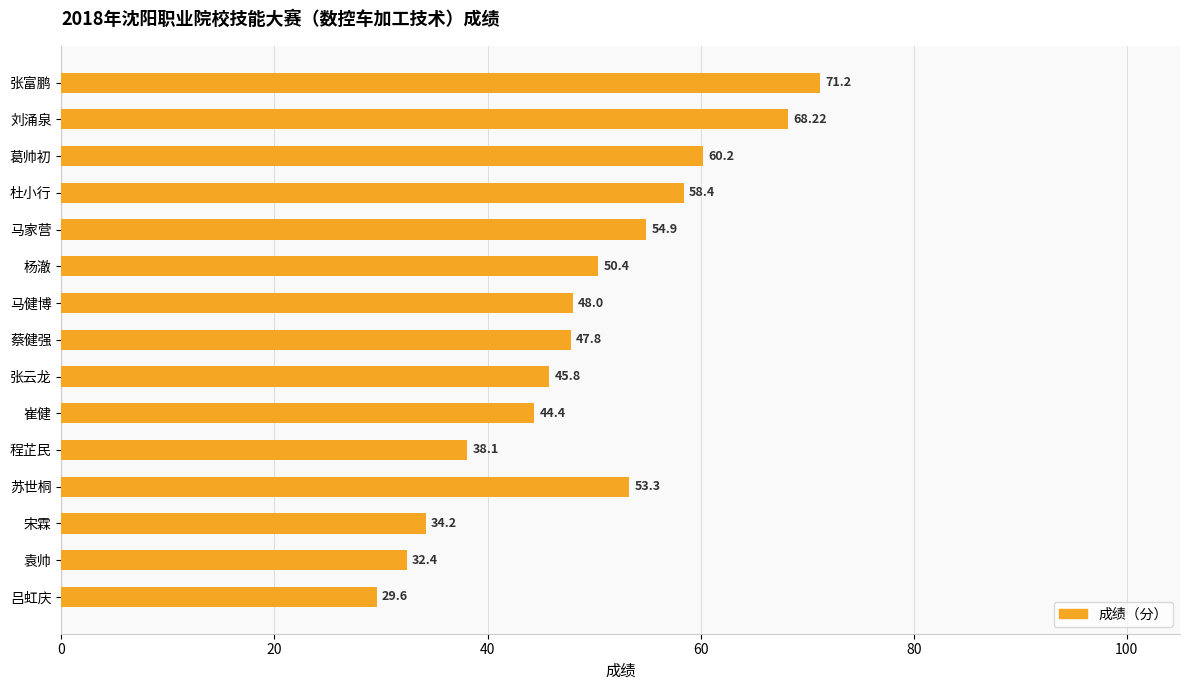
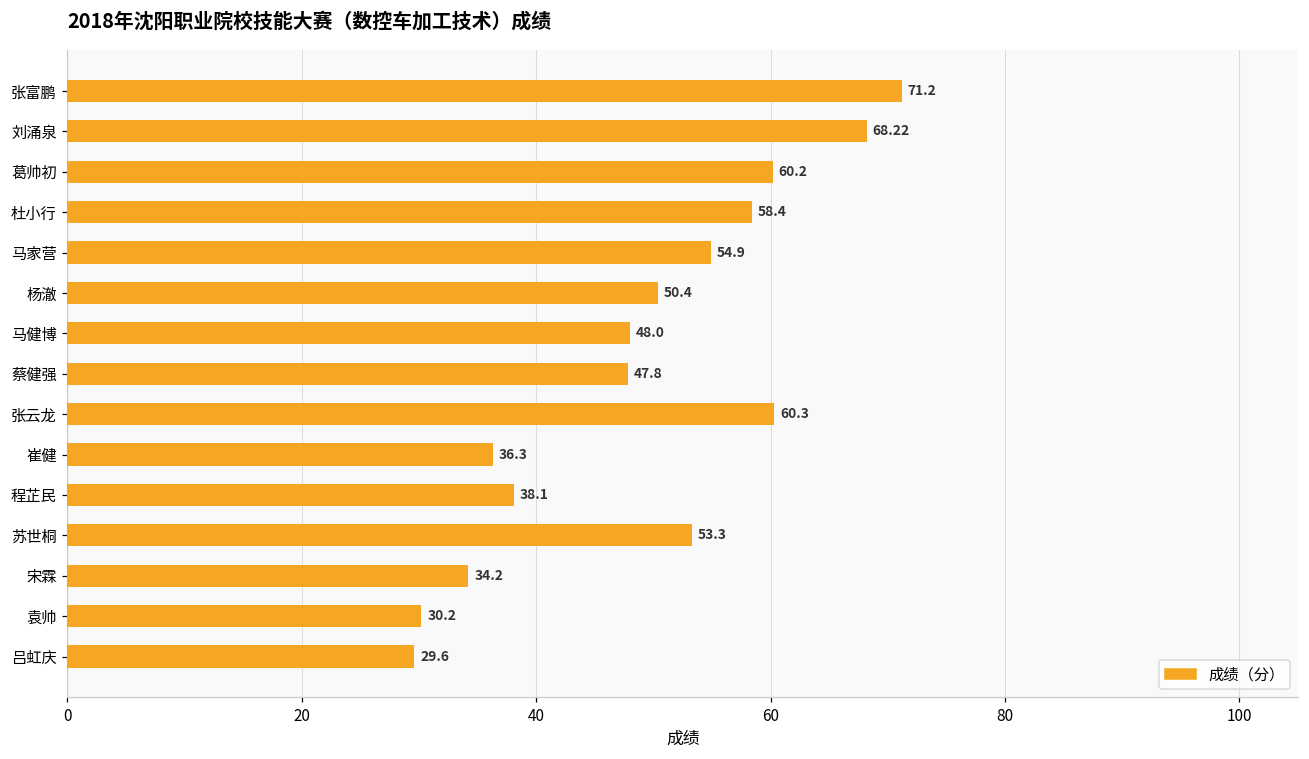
  {
    "张富鹏": 71.2,
    "刘涌泉": 68.22,
    "葛帅初": 60.2,
    "杜小行": 58.4,
    "马家营": 54.9,
    "杨澈": 50.4,
    "马健博": 48.0,
    "蔡健强": 47.8,
-   "张云龙": 45.8,
-   "崔健": 44.4,
+   "张云龙": 60.3,
+   "崔健": 36.3,
    "程芷民": 38.1,
    "苏世桐": 53.3,
    "宋霖": 34.2,
-   "袁帅": 32.4,
+   "袁帅": 30.2,
    "吕虹庆": 29.6
  }
